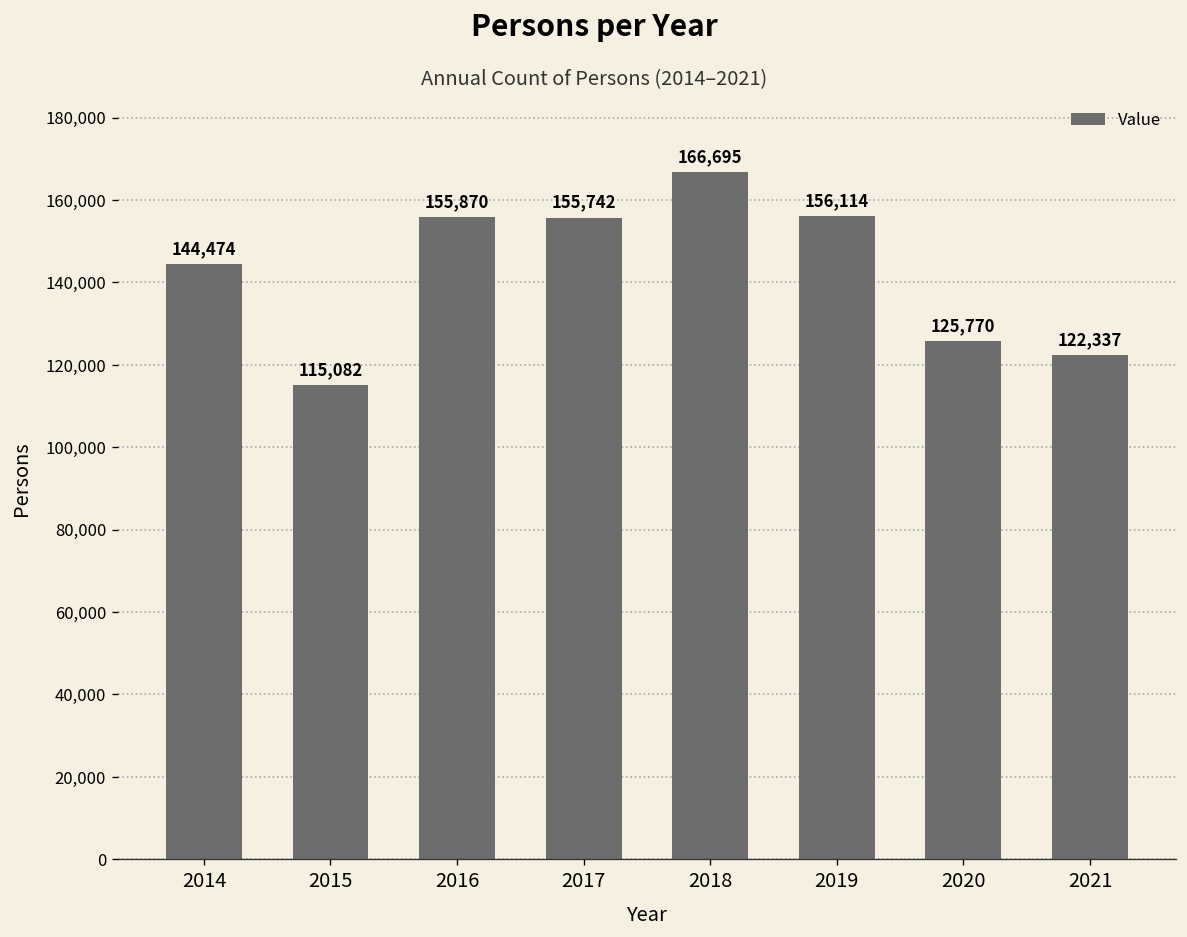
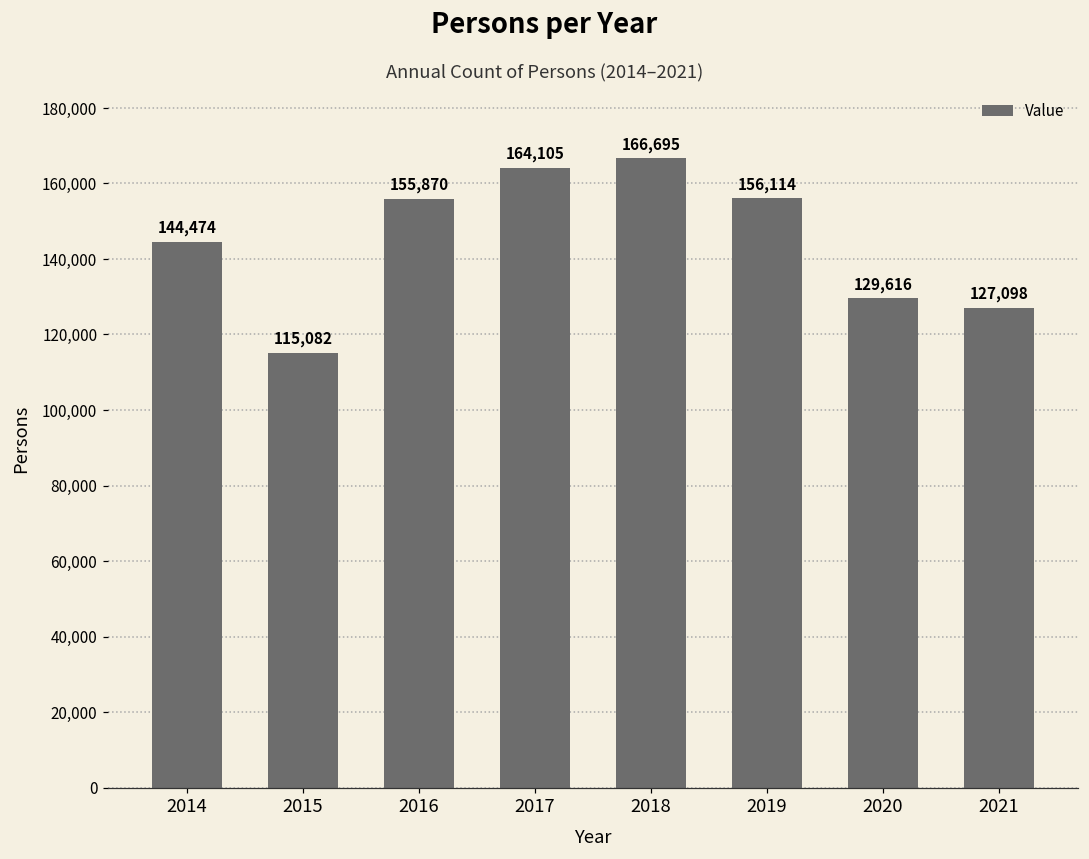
  {
    "2016": "155,870",
-   "2017": "155,742",
+   "2017": "164,105",
    "2018": "166,695",
    "2019": "156,114",
-   "2020": "125,770",
-   "2021": "122,337"
+   "2020": "129,616",
+   "2021": "127,098"
  }
